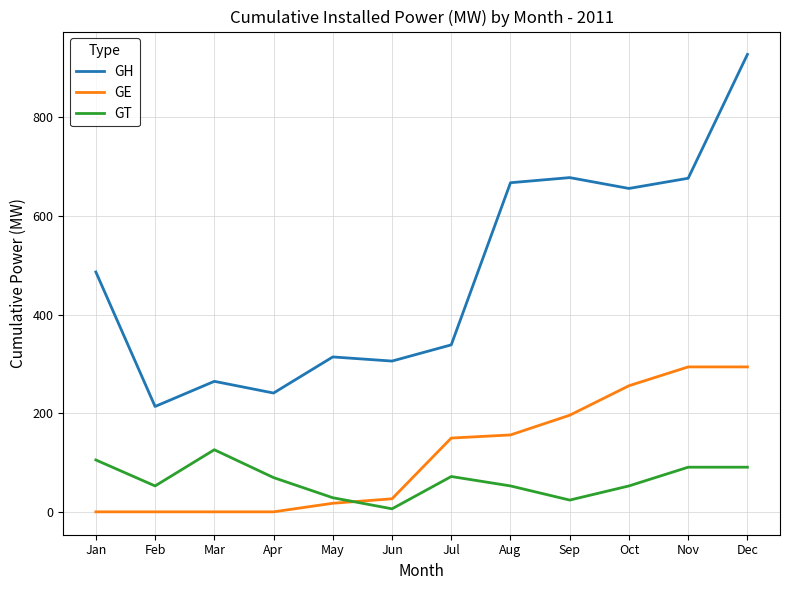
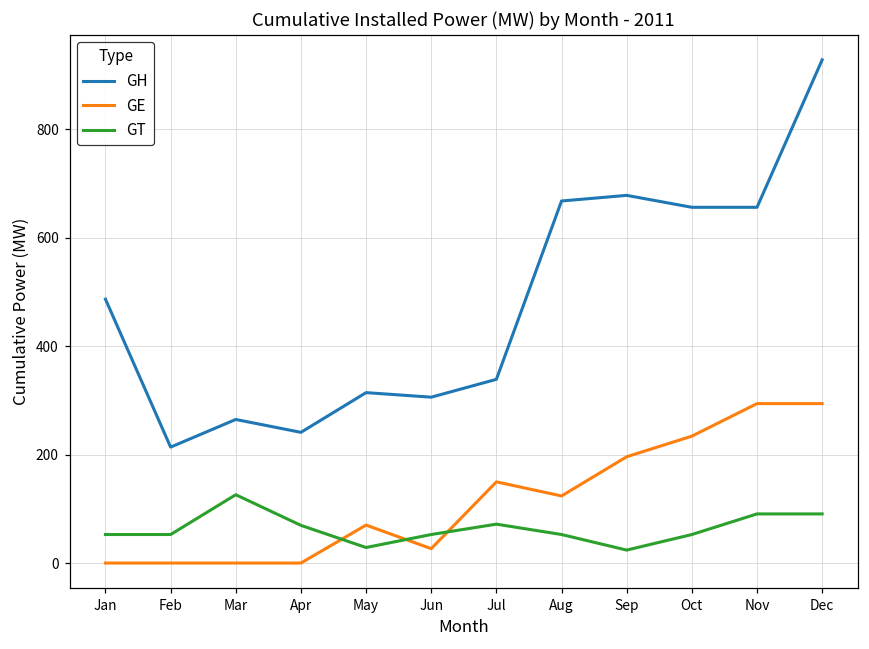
  {
    "GH": {
      "Jan": 490,
      "Feb": 210,
      "Mar": 260,
      "Apr": 240,
      "May": 310,
      "Jun": 310,
      "Jul": 340,
      "Aug": 670,
      "Sep": 680,
      "Oct": 660,
-     "Nov": 680,
+     "Nov": 660,
      "Dec": 930
    },
    "GE": {
      "Jan": 0,
      "Feb": 0,
      "Mar": 0,
      "Apr": 0,
-     "May": 20,
+     "May": 70,
      "Jun": 30,
      "Jul": 150,
-     "Aug": 160,
+     "Aug": 120,
      "Sep": 200,
-     "Oct": 260,
+     "Oct": 230,
      "Nov": 290,
      "Dec": 290
    },
    "GT": {
-     "Jan": 110,
+     "Jan": 50,
      "Feb": 50,
      "Mar": 130,
      "Apr": 70,
      "May": 30,
-     "Jun": 10,
+     "Jun": 50,
      "Jul": 70,
      "Aug": 50,
      "Sep": 20,
      "Oct": 50,
      "Nov": 90,
      "Dec": 90
    }
  }
